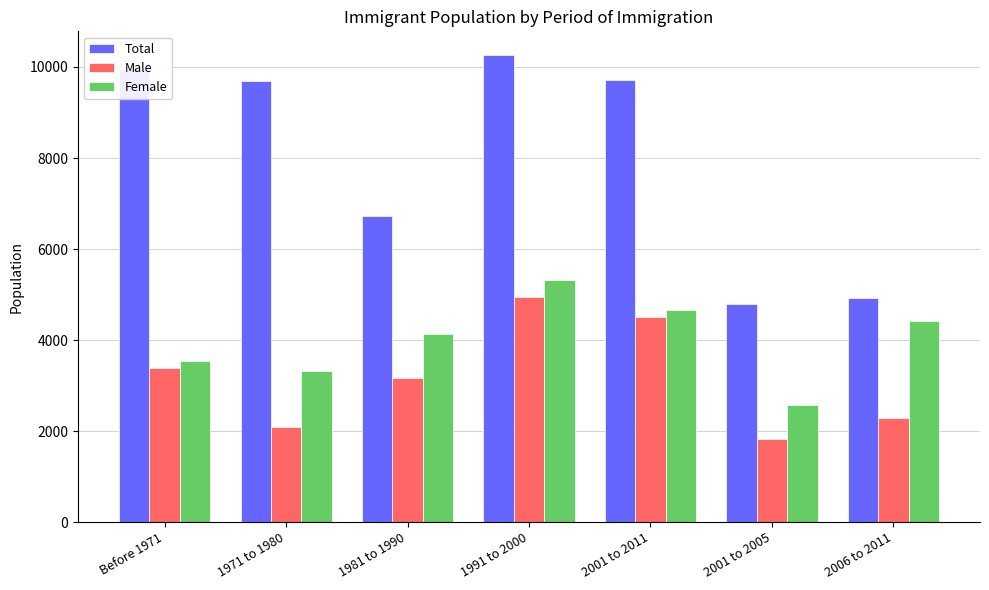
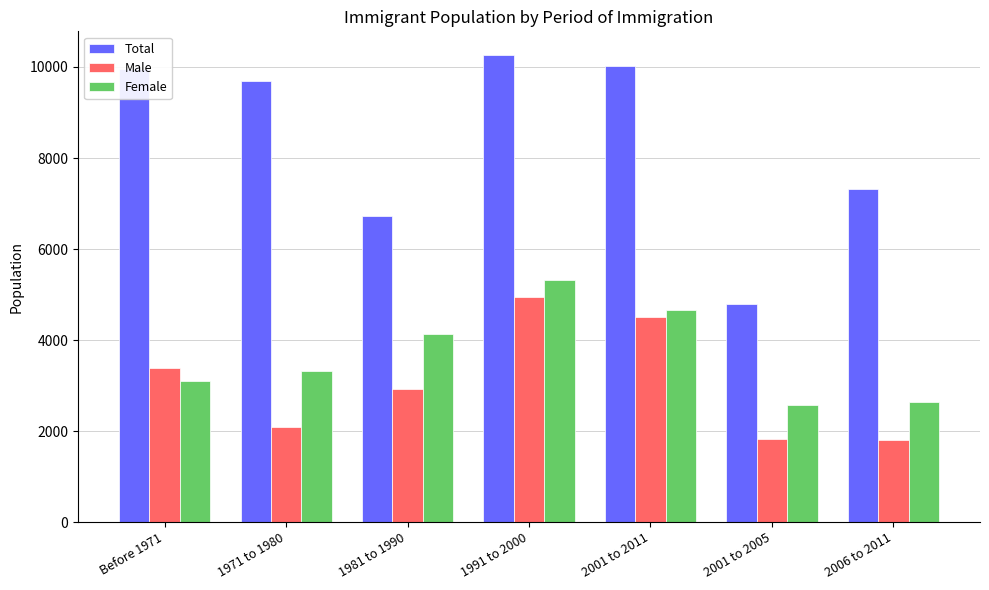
  {
    "Total": {
      "1971 to 1980": 9700,
      "1981 to 1990": 6700,
      "1991 to 2000": 10300,
-     "2001 to 2011": 9700,
+     "2001 to 2011": 10000,
      "2001 to 2005": 4800,
-     "2006 to 2011": 4900
+     "2006 to 2011": 7300
    },
    "Male": {
      "Before 1971": 3400,
      "1971 to 1980": 2100,
-     "1981 to 1990": 3200,
+     "1981 to 1990": 2900,
      "1991 to 2000": 5000,
      "2001 to 2011": 4500,
      "2001 to 2005": 1800,
-     "2006 to 2011": 2300
+     "2006 to 2011": 1800
    },
    "Female": {
-     "Before 1971": 3500,
+     "Before 1971": 3100,
      "1971 to 1980": 3300,
      "1981 to 1990": 4100,
      "1991 to 2000": 5300,
      "2001 to 2011": 4700,
      "2001 to 2005": 2600,
-     "2006 to 2011": 4400
+     "2006 to 2011": 2600
    }
  }
